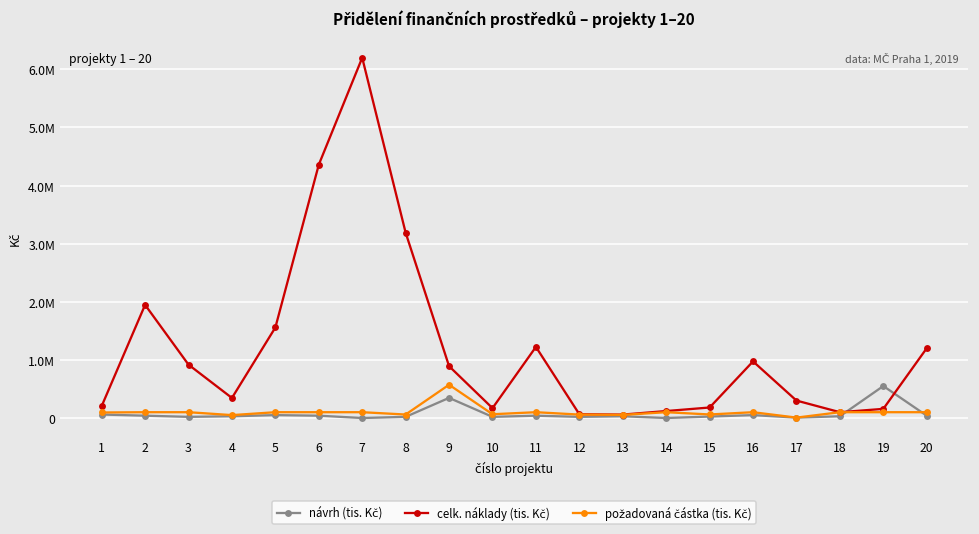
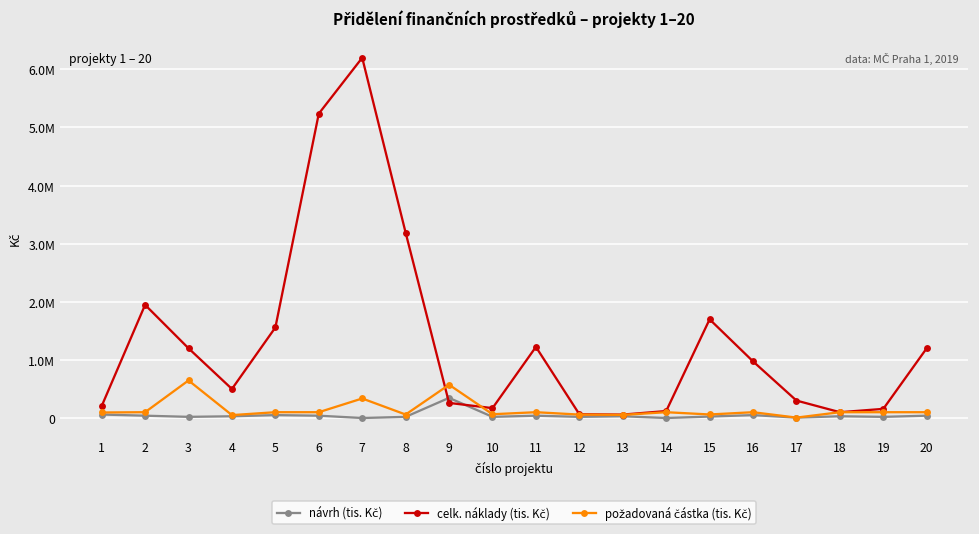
  {
    "návrh (tis. Kč)": {
      "2": 0,
      "3": 0,
      "5": 100000,
      "6": 0,
      "7": 0,
      "9": 300000,
      "11": 0,
      "14": 0,
      "16": 100000,
      "18": 0,
-     "19": 600000,
+     "19": 0,
      "20": 0
    },
    "celk. náklady (tis. Kč)": {
      "1": 200000,
      "2": 1900000,
-     "3": 900000,
-     "4": 300000,
+     "3": 1200000,
+     "4": 500000,
      "5": 1600000,
-     "6": 4400000,
+     "6": 5200000,
      "7": 6200000,
      "8": 3200000,
-     "9": 900000,
+     "9": 300000,
      "10": 200000,
      "11": 1200000,
-     "15": 200000,
+     "15": 1700000,
      "16": 1000000,
      "17": 300000,
      "19": 200000,
      "20": 1200000
    },
    "požadovaná částka (tis. Kč)": {
      "2": 100000,
-     "3": 100000,
+     "3": 600000,
      "5": 100000,
      "6": 100000,
-     "7": 100000,
+     "7": 300000,
      "9": 600000,
      "11": 100000,
      "16": 100000,
      "19": 100000,
      "20": 100000
    }
  }
